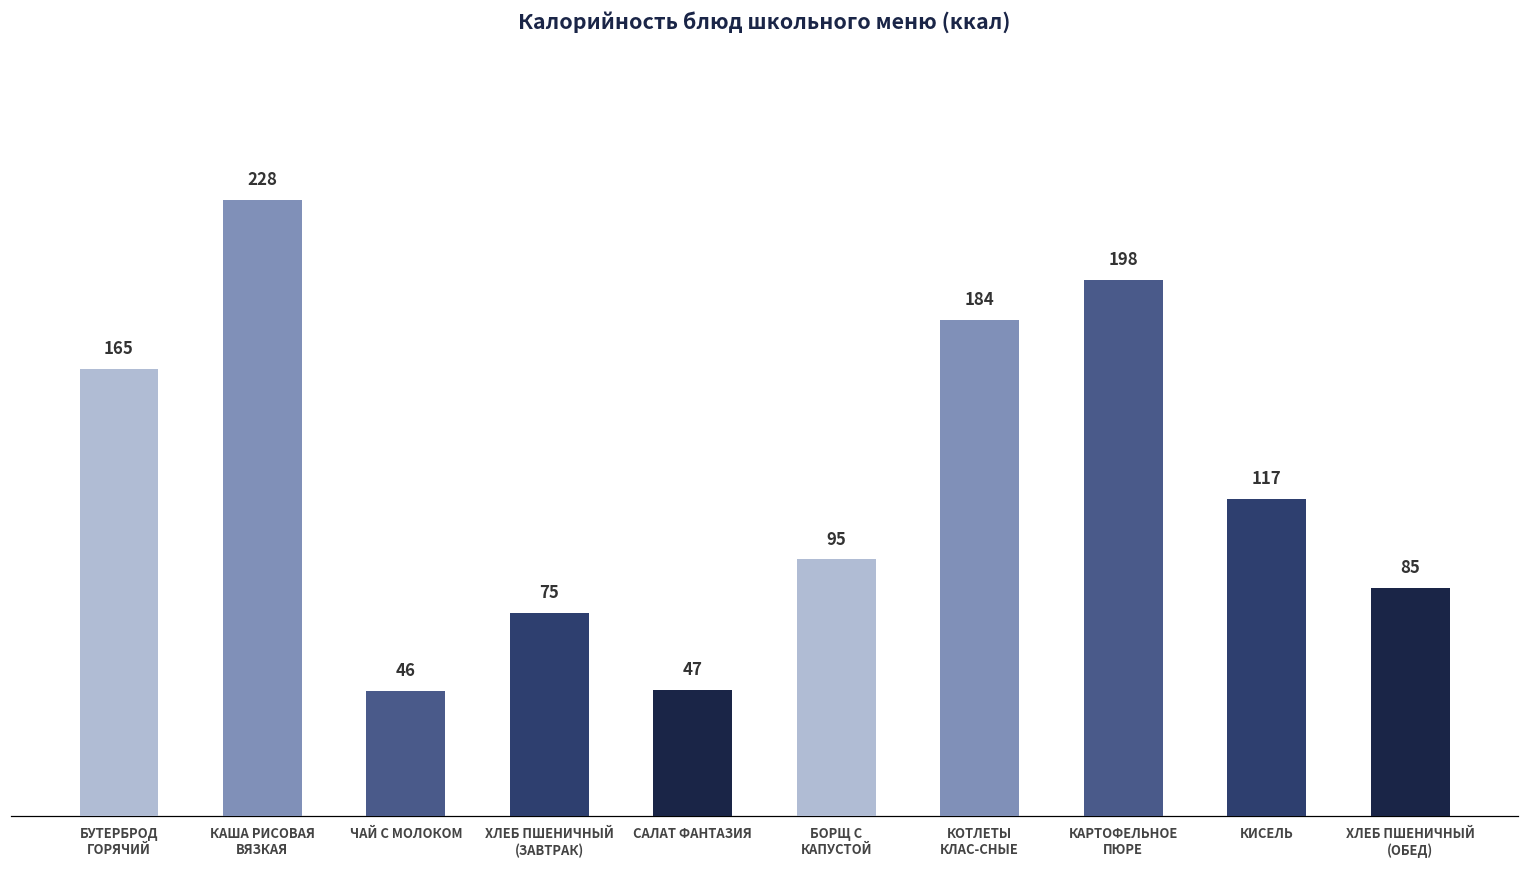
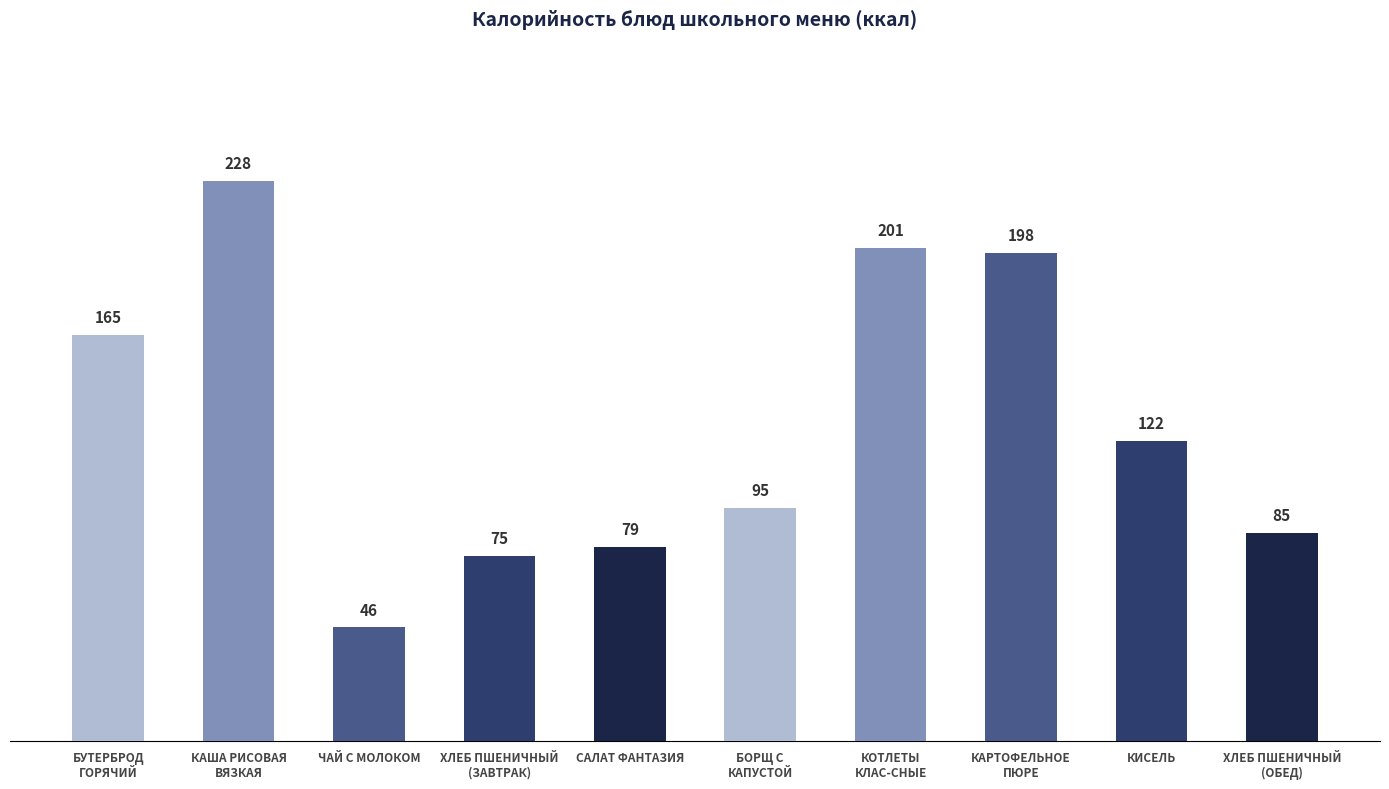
  {
    "БУТЕРБРОД ГОРЯЧИЙ": 165,
    "КАША РИСОВАЯ ВЯЗКАЯ": 228,
    "ЧАЙ С МОЛОКОМ": 46,
    "ХЛЕБ ПШЕНИЧНЫЙ (ЗАВТРАК)": 75,
-   "САЛАТ ФАНТАЗИЯ": 47,
+   "САЛАТ ФАНТАЗИЯ": 79,
    "БОРЩ С КАПУСТОЙ": 95,
-   "КОТЛЕТЫ КЛАС-СНЫЕ": 184,
+   "КОТЛЕТЫ КЛАС-СНЫЕ": 201,
    "КАРТОФЕЛЬНОЕ ПЮРЕ": 198,
-   "КИСЕЛЬ": 117,
+   "КИСЕЛЬ": 122,
    "ХЛЕБ ПШЕНИЧНЫЙ (ОБЕД)": 85
  }
